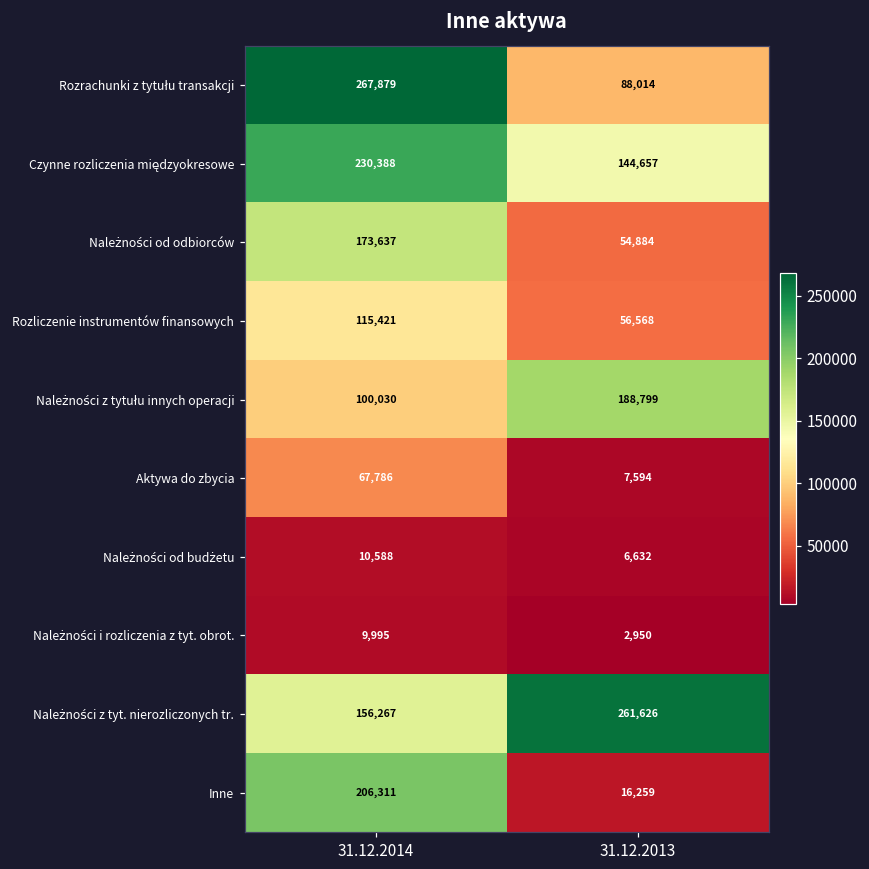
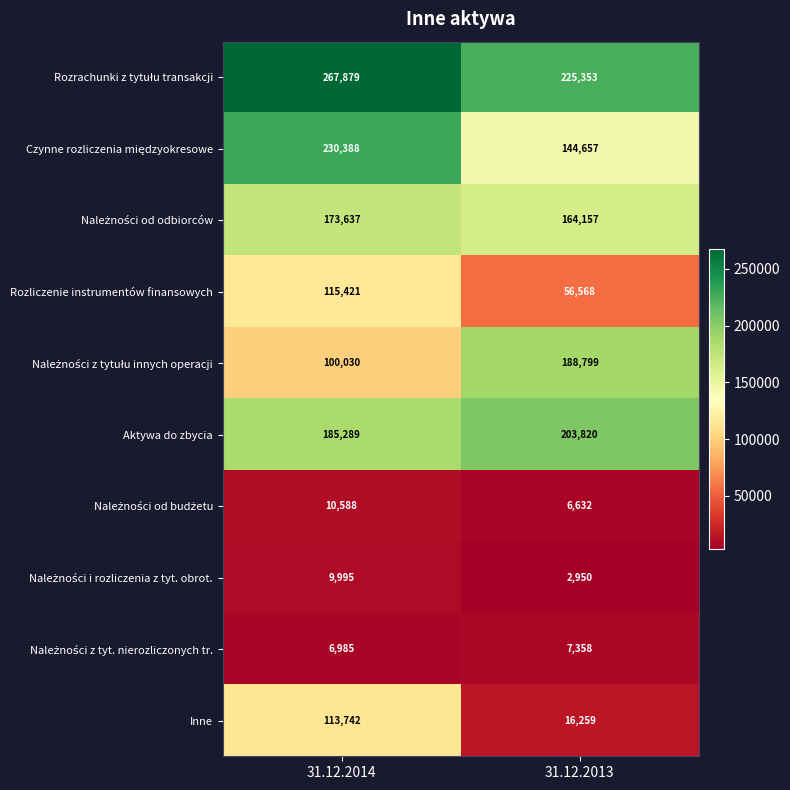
  {
    "Rozrachunki z tytułu transakcji": {
      "31.12.2014": "267,879",
-     "31.12.2013": "88,014"
+     "31.12.2013": "225,353"
    },
    "Czynne rozliczenia międzyokresowe": {
      "31.12.2014": "230,388",
      "31.12.2013": "144,657"
    },
    "Należności od odbiorców": {
      "31.12.2014": "173,637",
-     "31.12.2013": "54,884"
+     "31.12.2013": "164,157"
    },
    "Rozliczenie instrumentów finansowych": {
      "31.12.2014": "115,421",
      "31.12.2013": "56,568"
    },
    "Należności z tytułu innych operacji": {
      "31.12.2014": "100,030",
      "31.12.2013": "188,799"
    },
    "Aktywa do zbycia": {
-     "31.12.2014": "67,786",
-     "31.12.2013": "7,594"
+     "31.12.2014": "185,289",
+     "31.12.2013": "203,820"
    },
    "Należności od budżetu": {
      "31.12.2014": "10,588",
      "31.12.2013": "6,632"
    },
    "Należności i rozliczenia z tyt. obrot.": {
      "31.12.2014": "9,995",
      "31.12.2013": "2,950"
    },
    "Należności z tyt. nierozliczonych tr.": {
-     "31.12.2014": "156,267",
-     "31.12.2013": "261,626"
+     "31.12.2014": "6,985",
+     "31.12.2013": "7,358"
    },
    "Inne": {
-     "31.12.2014": "206,311",
+     "31.12.2014": "113,742",
      "31.12.2013": "16,259"
    }
  }
